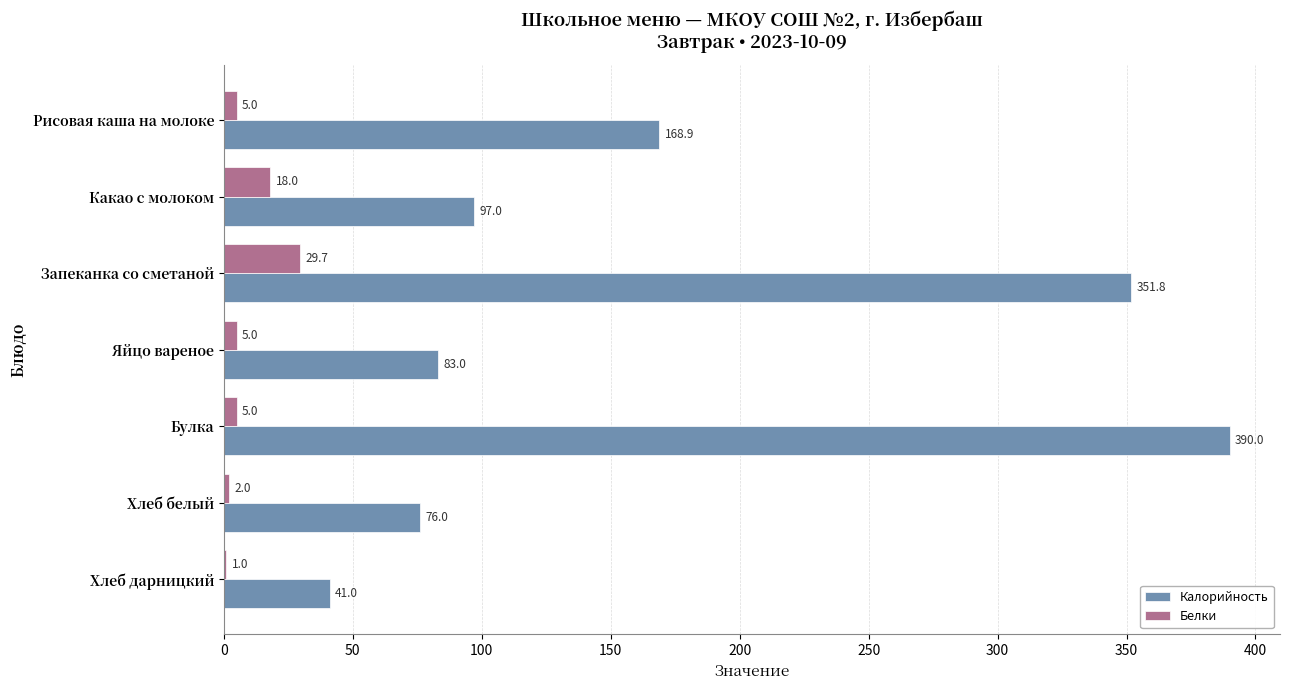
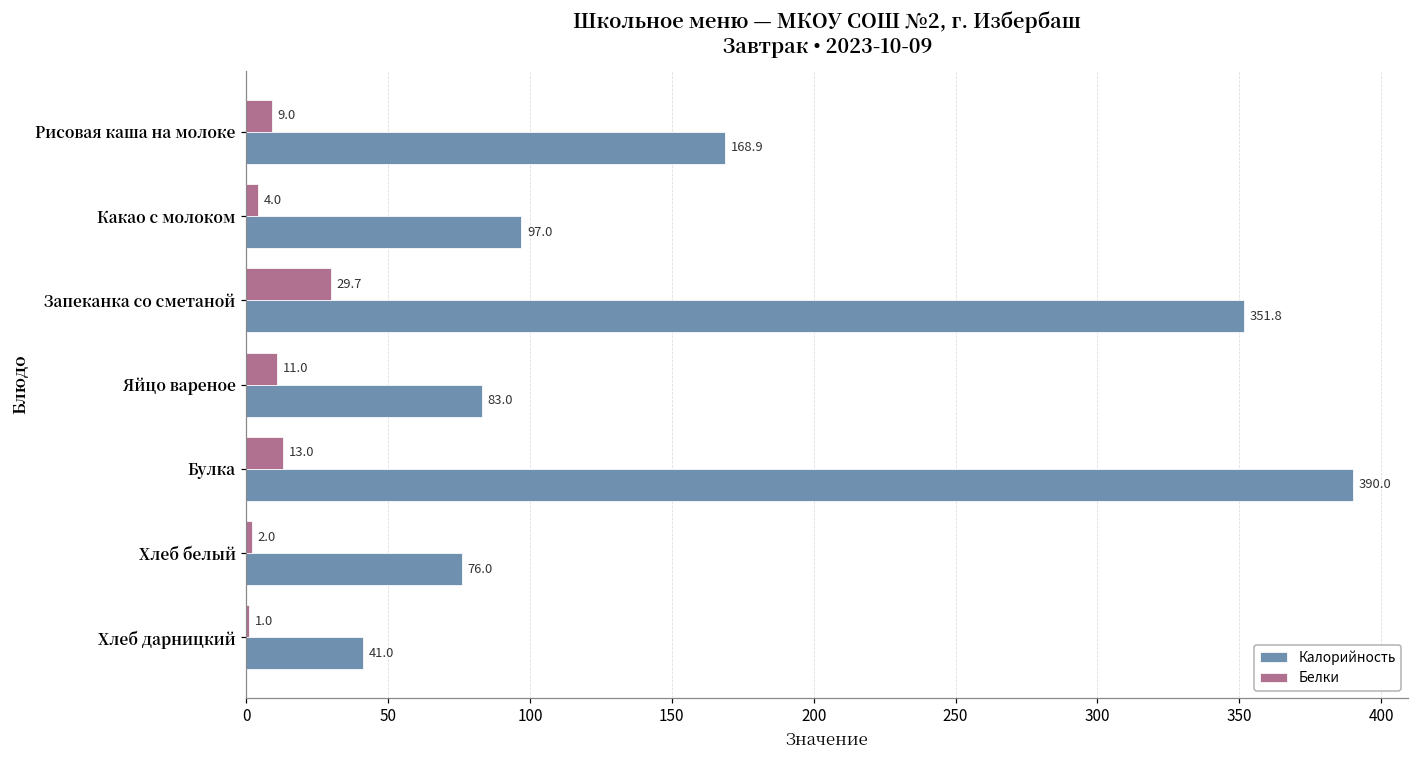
  {
    "Калорийность": {
      "Рисовая каша на молоке": 168.9,
      "Какао с молоком": 97.0,
      "Запеканка со сметаной": 351.8,
      "Яйцо вареное": 83.0,
      "Булка": 390.0,
      "Хлеб белый": 76.0,
      "Хлеб дарницкий": 41.0
    },
    "Белки": {
-     "Рисовая каша на молоке": 5.0,
-     "Какао с молоком": 18.0,
+     "Рисовая каша на молоке": 9.0,
+     "Какао с молоком": 4.0,
      "Запеканка со сметаной": 29.7,
-     "Яйцо вареное": 5.0,
-     "Булка": 5.0,
+     "Яйцо вареное": 11.0,
+     "Булка": 13.0,
      "Хлеб белый": 2.0,
      "Хлеб дарницкий": 1.0
    }
  }
